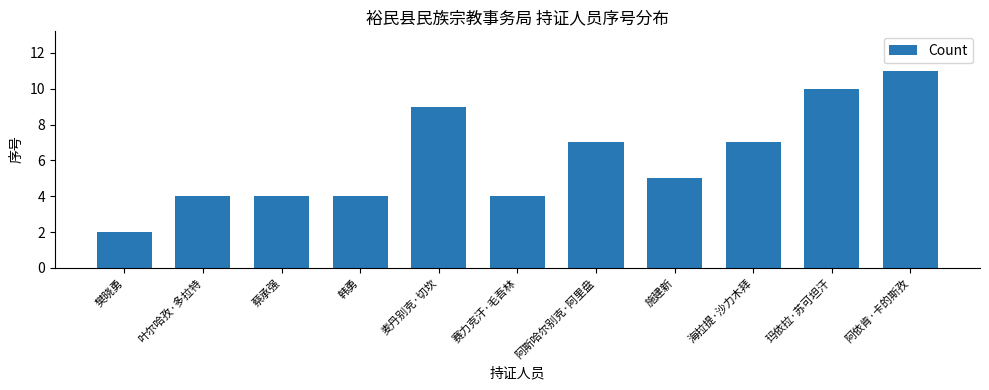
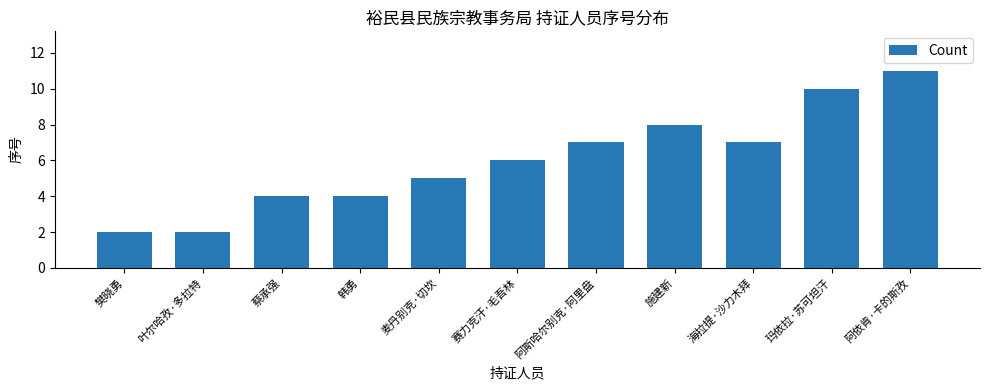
  {
    "樊晓勇": 2,
-   "叶尔哈孜·多拉特": 4,
+   "叶尔哈孜·多拉特": 2,
    "蔡承强": 4,
    "韩勇": 4,
-   "麦丹别克·切坎": 9,
-   "赛力克汗·毛吾林": 4,
+   "麦丹别克·切坎": 5,
+   "赛力克汗·毛吾林": 6,
    "阿斯哈尔别克·阿里盘": 7,
-   "施建新": 5,
+   "施建新": 8,
    "海拉提·沙力木拜": 7,
    "玛依拉·苏可坦汗": 10,
    "阿依肯·卡的斯孜": 11
  }
